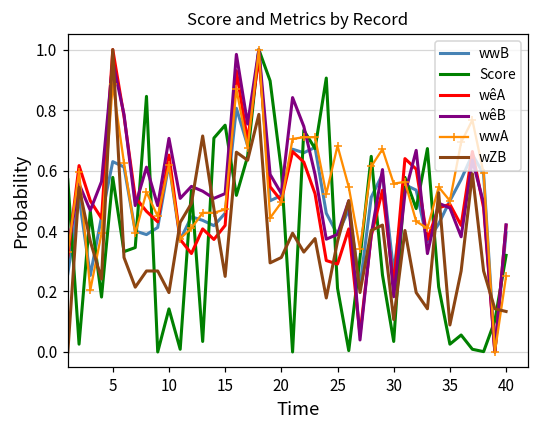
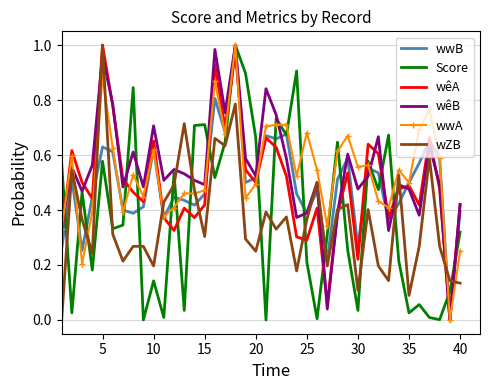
  {
    "wwB": {
      "5": 0.63,
      "15": 0.46,
      "30": 0.26,
      "40": 0.39
    },
    "Score": {
      "5": 0.58,
      "10": 0.14,
-     "15": 0.75,
-     "20": 0.60,
+     "15": 0.71,
+     "20": 0.66,
      "25": 0.21,
      "30": 0.03,
      "35": 0.03,
      "40": 0.32
    },
    "wêA": {
      "10": 0.65,
      "15": 0.42,
      "25": 0.29,
      "30": 0.22,
      "35": 0.49
    },
    "wêB": {
      "5": 0.96,
      "10": 0.71,
-     "15": 0.52,
-     "30": 0.18,
+     "15": 0.49,
+     "30": 0.48,
      "35": 0.48
    },
    "wwA": {
      "5": 0.89,
      "15": 0.47,
      "25": 0.68,
      "30": 0.56,
      "40": 0.25
    },
    "wZB": {
      "10": 0.20,
-     "15": 0.25,
-     "20": 0.31,
+     "15": 0.30,
+     "20": 0.25,
      "25": 0.37,
      "30": 0.11,
      "35": 0.09,
      "40": 0.13
    }
  }
